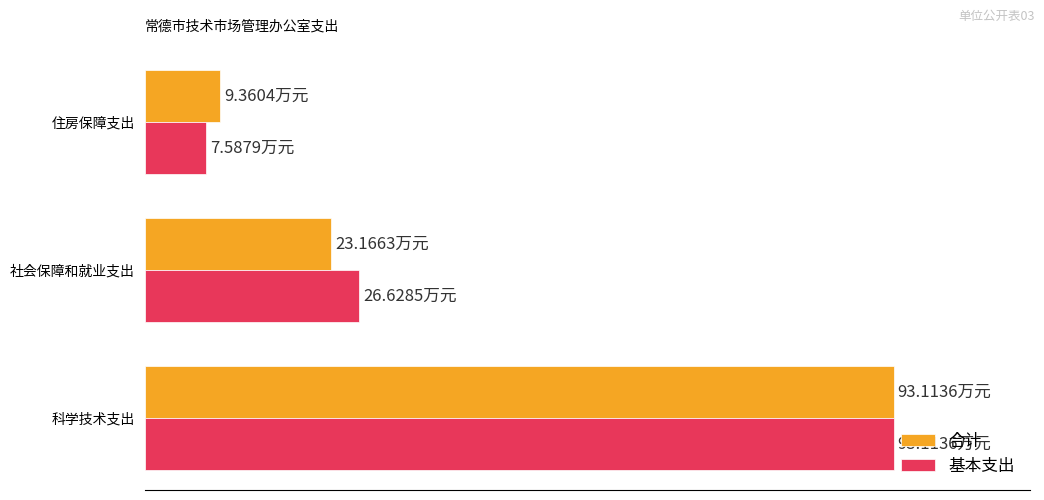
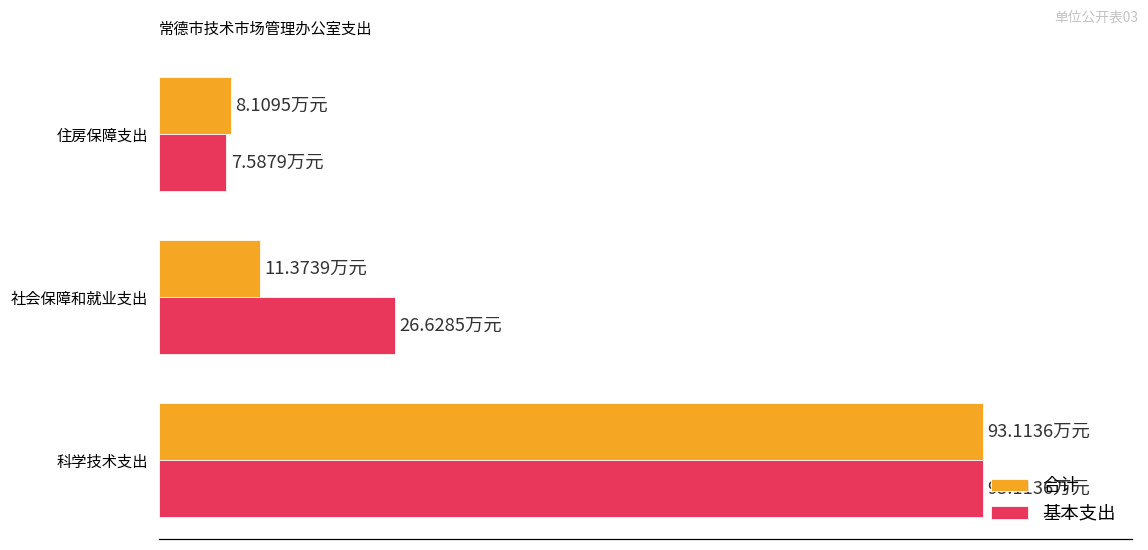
  {
    "合计": {
-     "住房保障支出": 9.3604,
-     "社会保障和就业支出": 23.1663,
+     "住房保障支出": 8.1095,
+     "社会保障和就业支出": 11.3739,
      "科学技术支出": 93.1136
    },
    "基本支出": {
      "住房保障支出": 7.5879,
      "社会保障和就业支出": 26.6285,
      "科学技术支出": 93.1136
    }
  }
